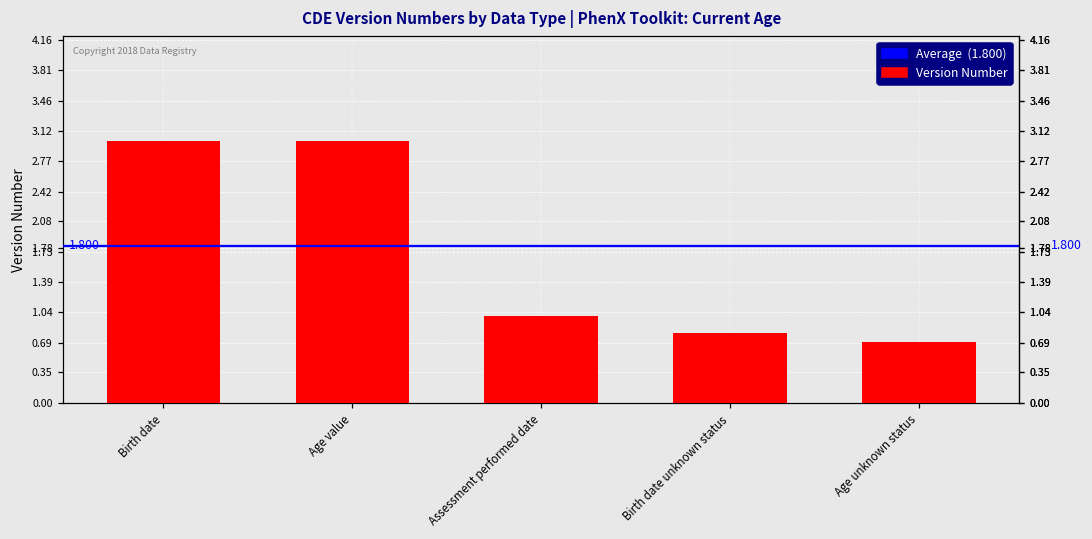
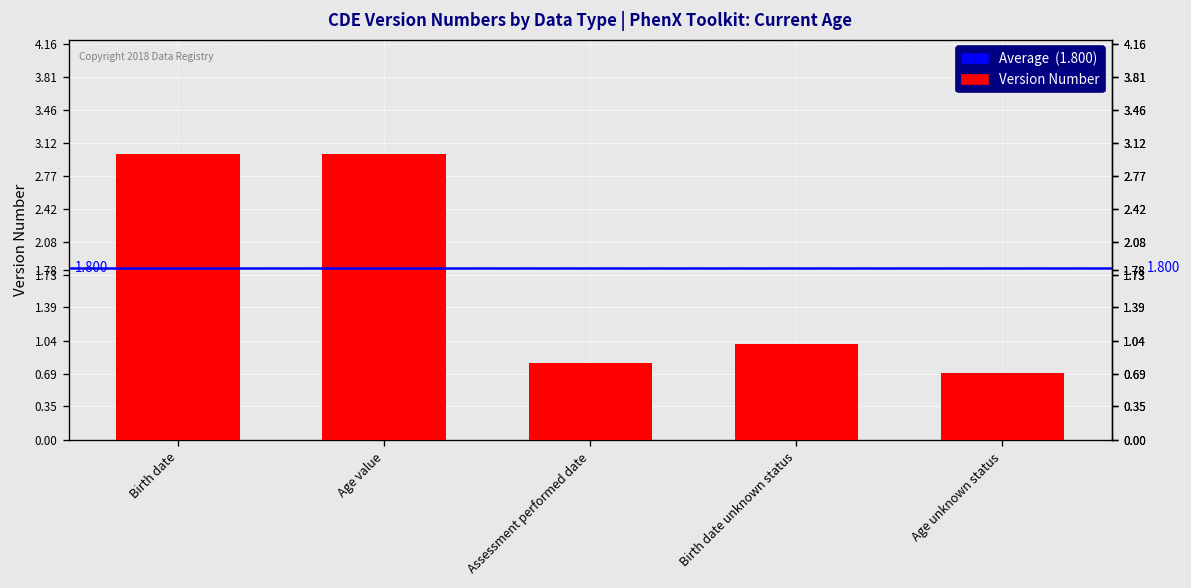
  {
    "Birth date": 3.0,
    "Age value": 3.0,
-   "Assessment performed date": 1.0,
-   "Birth date unknown status": 0.8,
+   "Assessment performed date": 0.8,
+   "Birth date unknown status": 1.0,
    "Age unknown status": 0.7
  }
